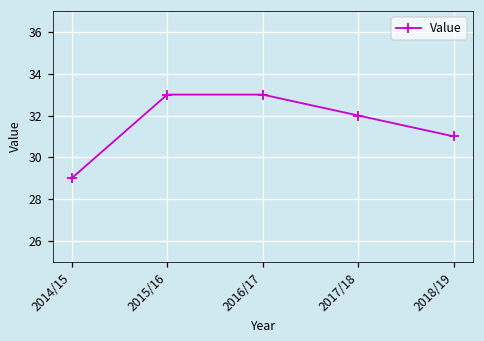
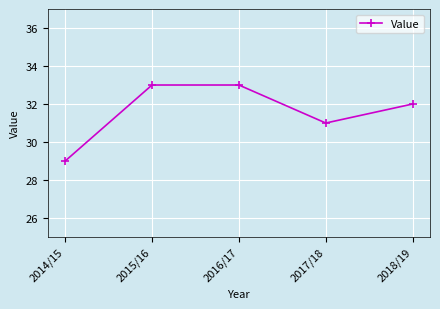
  {
    "2014/15": 29,
    "2015/16": 33,
    "2016/17": 33,
-   "2017/18": 32,
-   "2018/19": 31
+   "2017/18": 31,
+   "2018/19": 32
  }
